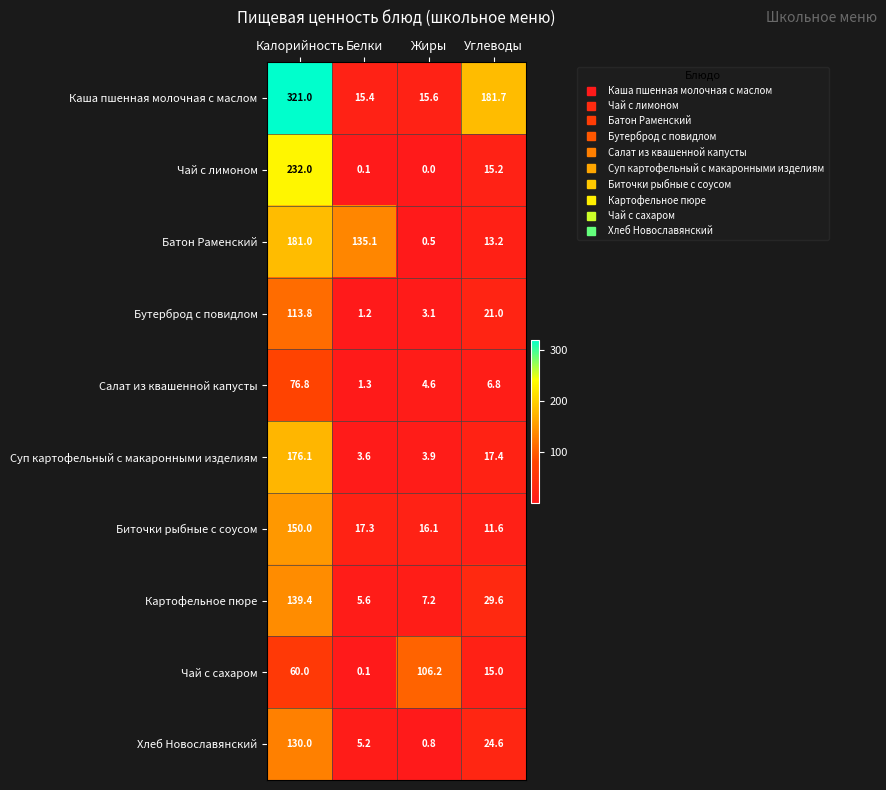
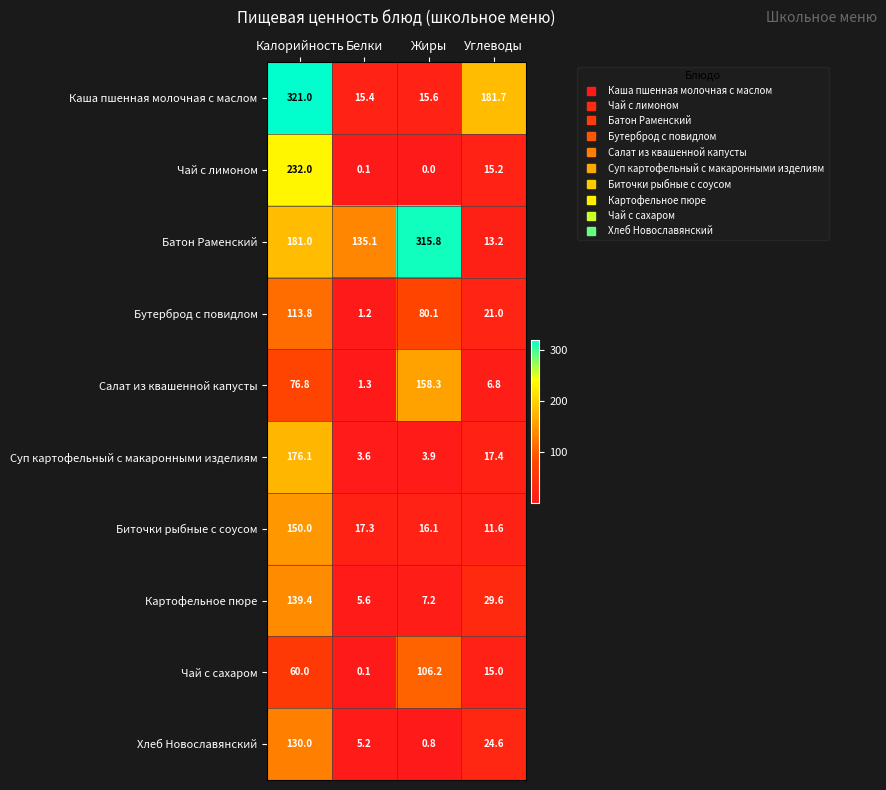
  {
    "Каша пшенная молочная с маслом": {
      "Калорийность": 321.0,
      "Белки": 15.4,
      "Жиры": 15.6,
      "Углеводы": 181.7
    },
    "Чай с лимоном": {
      "Калорийность": 232.0,
      "Белки": 0.1,
      "Жиры": 0.0,
      "Углеводы": 15.2
    },
    "Батон Раменский": {
      "Калорийность": 181.0,
      "Белки": 135.1,
-     "Жиры": 0.5,
+     "Жиры": 315.8,
      "Углеводы": 13.2
    },
    "Бутерброд с повидлом": {
      "Калорийность": 113.8,
      "Белки": 1.2,
-     "Жиры": 3.1,
+     "Жиры": 80.1,
      "Углеводы": 21.0
    },
    "Салат из квашенной капусты": {
      "Калорийность": 76.8,
      "Белки": 1.3,
-     "Жиры": 4.6,
+     "Жиры": 158.3,
      "Углеводы": 6.8
    },
    "Суп картофельный с макаронными изделиям": {
      "Калорийность": 176.1,
      "Белки": 3.6,
      "Жиры": 3.9,
      "Углеводы": 17.4
    },
    "Биточки рыбные с соусом": {
      "Калорийность": 150.0,
      "Белки": 17.3,
      "Жиры": 16.1,
      "Углеводы": 11.6
    },
    "Картофельное пюре": {
      "Калорийность": 139.4,
      "Белки": 5.6,
      "Жиры": 7.2,
      "Углеводы": 29.6
    },
    "Чай с сахаром": {
      "Калорийность": 60.0,
      "Белки": 0.1,
      "Жиры": 106.2,
      "Углеводы": 15.0
    },
    "Хлеб Новославянский": {
      "Калорийность": 130.0,
      "Белки": 5.2,
      "Жиры": 0.8,
      "Углеводы": 24.6
    }
  }
